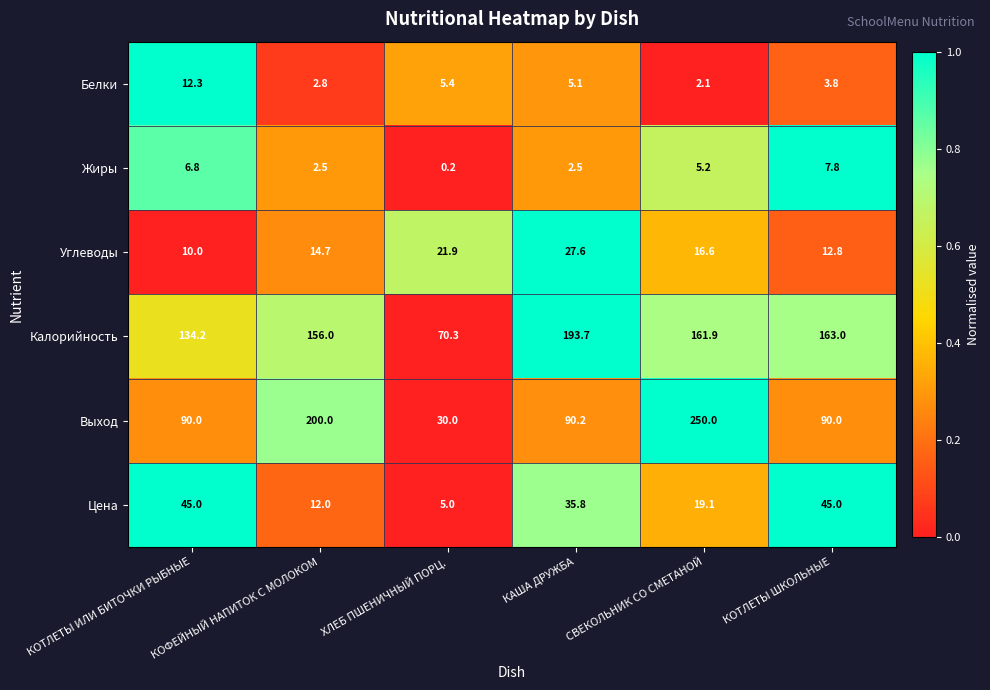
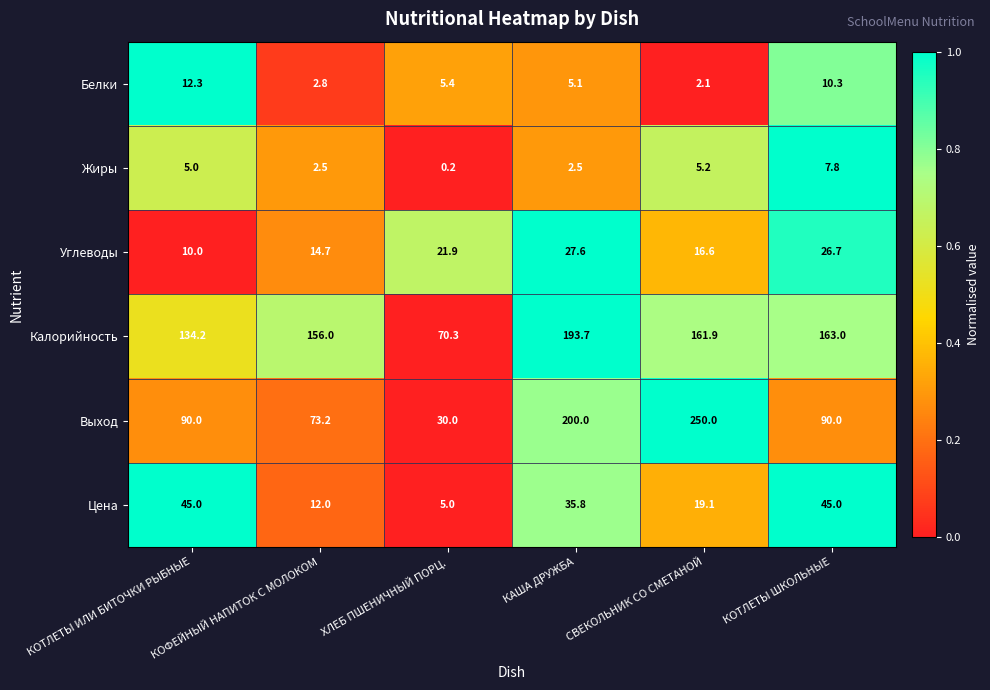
  {
    "Белки": {
      "КОТЛЕТЫ ИЛИ БИТОЧКИ РЫБНЫЕ": 12.3,
      "КОФЕЙНЫЙ НАПИТОК С МОЛОКОМ": 2.8,
      "ХЛЕБ ПШЕНИЧНЫЙ ПОРЦ.": 5.4,
      "КАША ДРУЖБА": 5.1,
      "СВЕКОЛЬНИК СО СМЕТАНОЙ": 2.1,
-     "КОТЛЕТЫ ШКОЛЬНЫЕ": 3.8
+     "КОТЛЕТЫ ШКОЛЬНЫЕ": 10.3
    },
    "Жиры": {
-     "КОТЛЕТЫ ИЛИ БИТОЧКИ РЫБНЫЕ": 6.8,
+     "КОТЛЕТЫ ИЛИ БИТОЧКИ РЫБНЫЕ": 5.0,
      "КОФЕЙНЫЙ НАПИТОК С МОЛОКОМ": 2.5,
      "ХЛЕБ ПШЕНИЧНЫЙ ПОРЦ.": 0.2,
      "КАША ДРУЖБА": 2.5,
      "СВЕКОЛЬНИК СО СМЕТАНОЙ": 5.2,
      "КОТЛЕТЫ ШКОЛЬНЫЕ": 7.8
    },
    "Углеводы": {
      "КОТЛЕТЫ ИЛИ БИТОЧКИ РЫБНЫЕ": 10.0,
      "КОФЕЙНЫЙ НАПИТОК С МОЛОКОМ": 14.7,
      "ХЛЕБ ПШЕНИЧНЫЙ ПОРЦ.": 21.9,
      "КАША ДРУЖБА": 27.6,
      "СВЕКОЛЬНИК СО СМЕТАНОЙ": 16.6,
-     "КОТЛЕТЫ ШКОЛЬНЫЕ": 12.8
+     "КОТЛЕТЫ ШКОЛЬНЫЕ": 26.7
    },
    "Калорийность": {
      "КОТЛЕТЫ ИЛИ БИТОЧКИ РЫБНЫЕ": 134.2,
      "КОФЕЙНЫЙ НАПИТОК С МОЛОКОМ": 156.0,
      "ХЛЕБ ПШЕНИЧНЫЙ ПОРЦ.": 70.3,
      "КАША ДРУЖБА": 193.7,
      "СВЕКОЛЬНИК СО СМЕТАНОЙ": 161.9,
      "КОТЛЕТЫ ШКОЛЬНЫЕ": 163.0
    },
    "Выход": {
      "КОТЛЕТЫ ИЛИ БИТОЧКИ РЫБНЫЕ": 90.0,
-     "КОФЕЙНЫЙ НАПИТОК С МОЛОКОМ": 200.0,
+     "КОФЕЙНЫЙ НАПИТОК С МОЛОКОМ": 73.2,
      "ХЛЕБ ПШЕНИЧНЫЙ ПОРЦ.": 30.0,
-     "КАША ДРУЖБА": 90.2,
+     "КАША ДРУЖБА": 200.0,
      "СВЕКОЛЬНИК СО СМЕТАНОЙ": 250.0,
      "КОТЛЕТЫ ШКОЛЬНЫЕ": 90.0
    },
    "Цена": {
      "КОТЛЕТЫ ИЛИ БИТОЧКИ РЫБНЫЕ": 45.0,
      "КОФЕЙНЫЙ НАПИТОК С МОЛОКОМ": 12.0,
      "ХЛЕБ ПШЕНИЧНЫЙ ПОРЦ.": 5.0,
      "КАША ДРУЖБА": 35.8,
      "СВЕКОЛЬНИК СО СМЕТАНОЙ": 19.1,
      "КОТЛЕТЫ ШКОЛЬНЫЕ": 45.0
    }
  }
